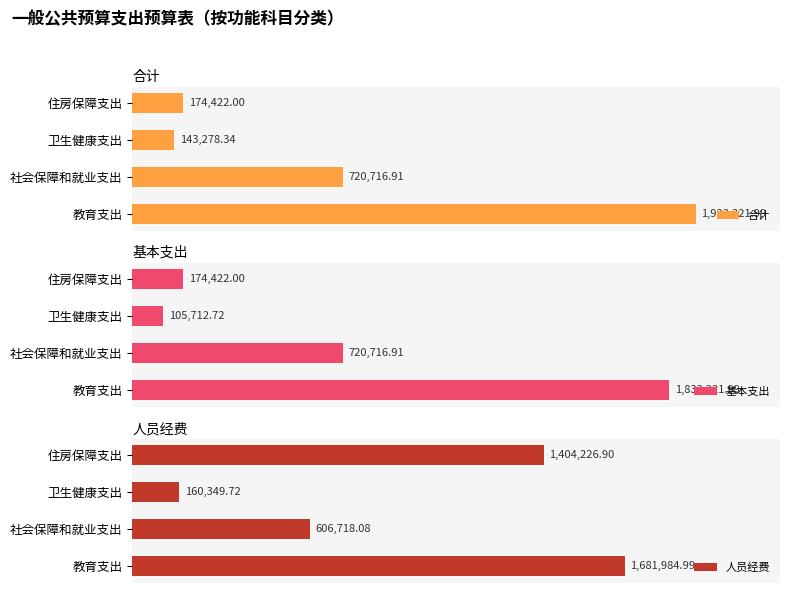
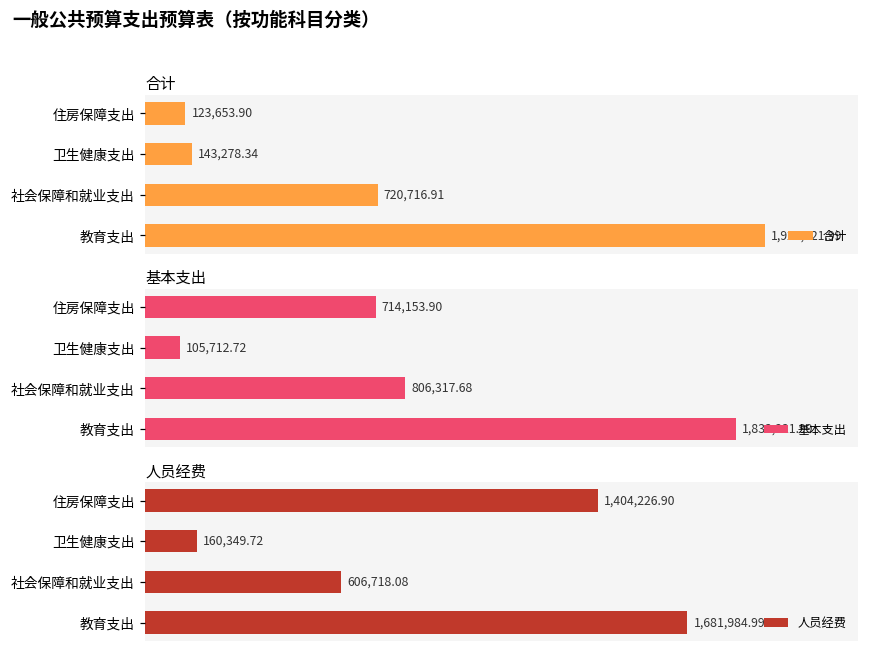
  {
    "合计": {
-     "住房保障支出": "174,422.00",
+     "住房保障支出": "123,653.90",
      "卫生健康支出": "143,278.34",
      "社会保障和就业支出": "720,716.91",
      "教育支出": "1,923,221.99"
    },
    "基本支出": {
-     "住房保障支出": "174,422.00",
+     "住房保障支出": "714,153.90",
      "卫生健康支出": "105,712.72",
-     "社会保障和就业支出": "720,716.91",
+     "社会保障和就业支出": "806,317.68",
      "教育支出": "1,833,221.99"
    },
    "人员经费": {
      "住房保障支出": "1,404,226.90",
      "卫生健康支出": "160,349.72",
      "社会保障和就业支出": "606,718.08",
      "教育支出": "1,681,984.99"
    }
  }
